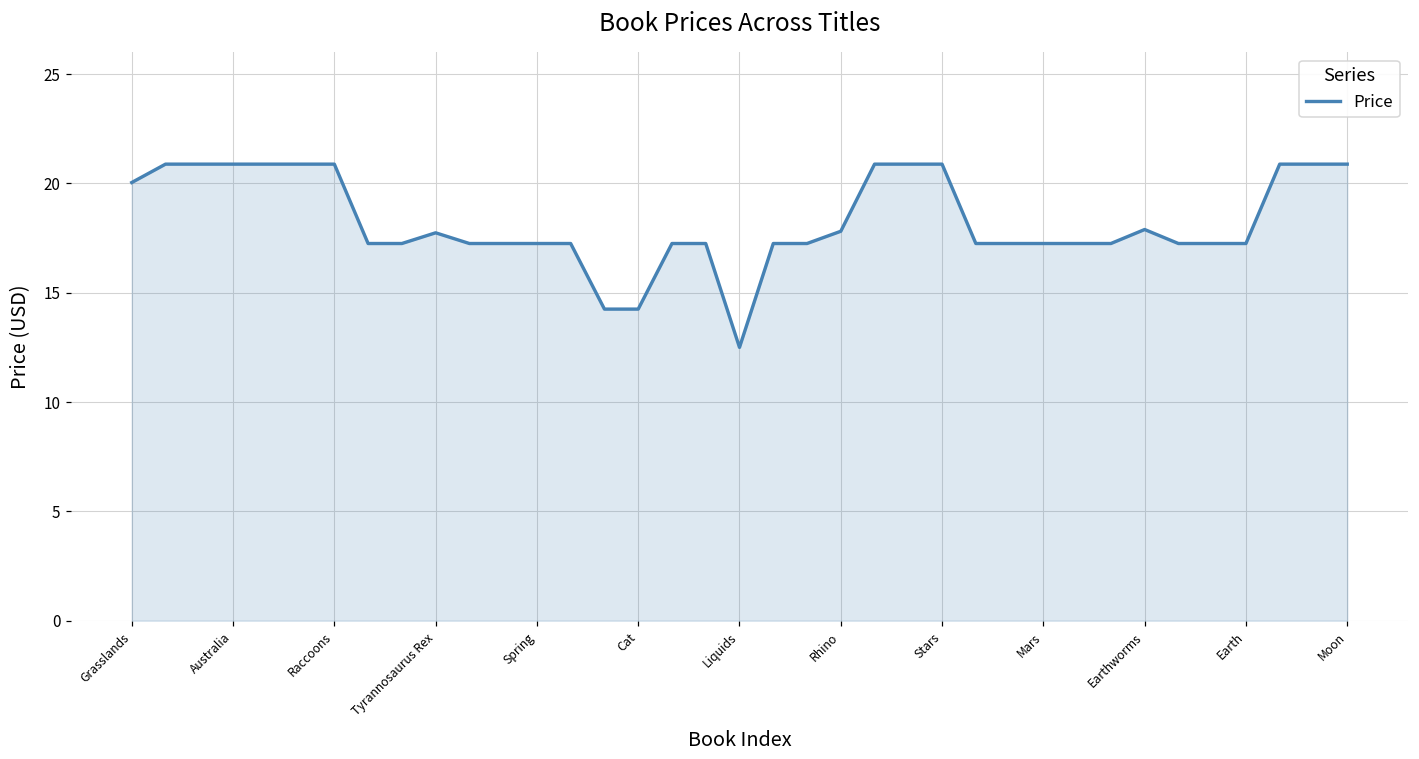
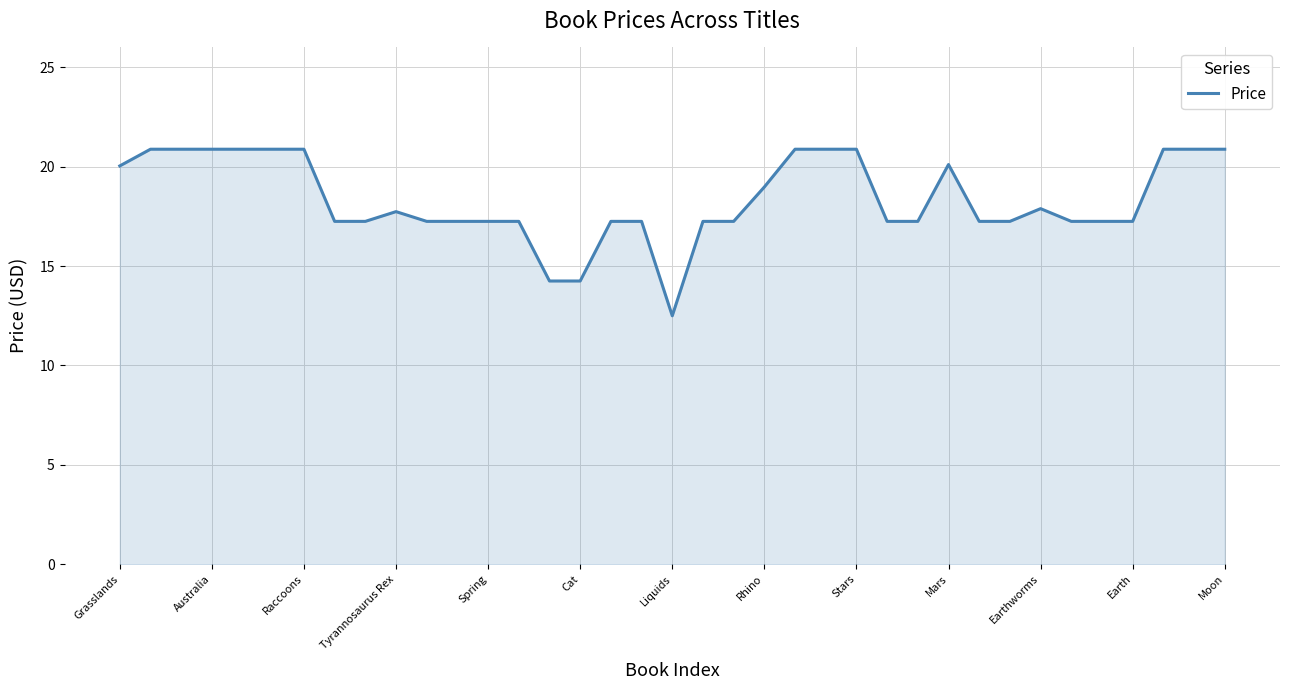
  {
    "Grasslands": 20.0,
    "Australia": 20.9,
    "Raccoons": 20.9,
    "Tyrannosaurus Rex": 17.7,
    "Spring": 17.3,
    "Cat": 14.3,
    "Liquids": 12.5,
-   "Rhino": 17.8,
+   "Rhino": 19.0,
    "Stars": 20.9,
-   "Mars": 17.3,
+   "Mars": 20.1,
    "Earthworms": 17.9,
    "Earth": 17.3,
    "Moon": 20.9
  }
